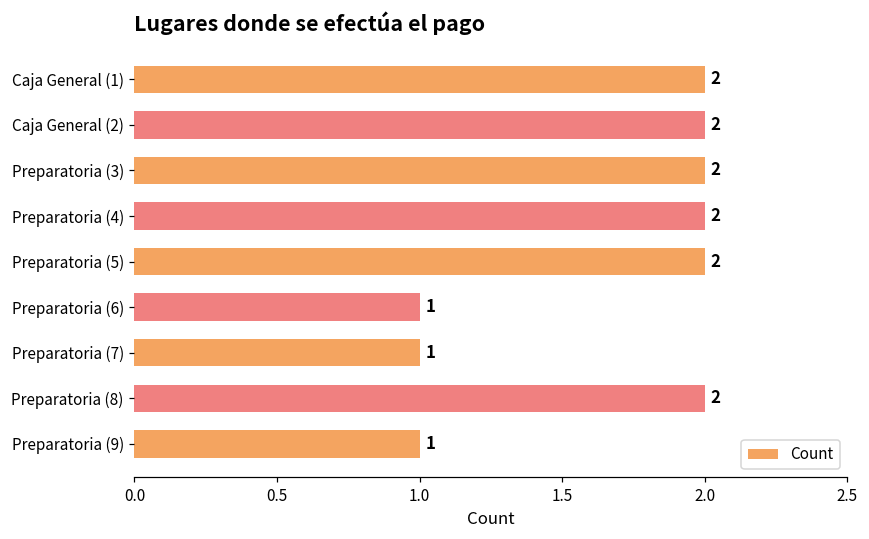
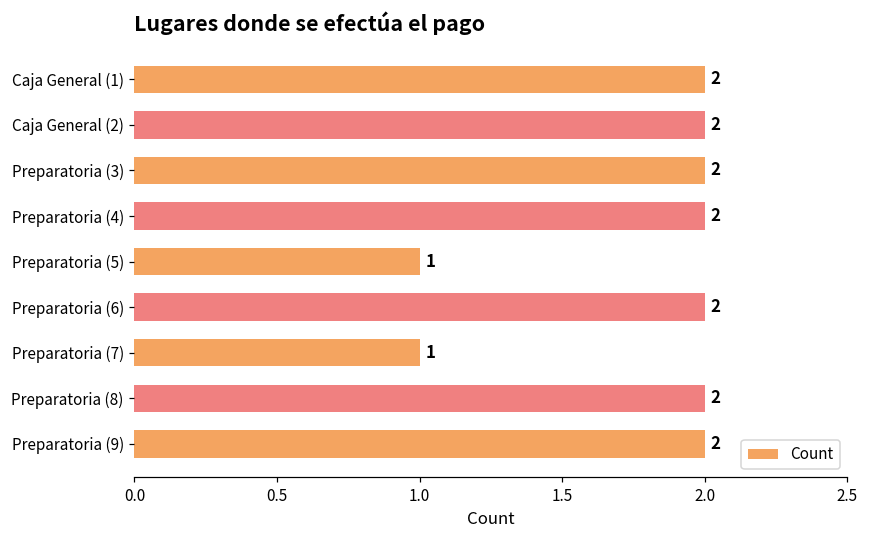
  {
    "Caja General (1)": 2,
    "Caja General (2)": 2,
    "Preparatoria (3)": 2,
    "Preparatoria (4)": 2,
-   "Preparatoria (5)": 2,
-   "Preparatoria (6)": 1,
+   "Preparatoria (5)": 1,
+   "Preparatoria (6)": 2,
    "Preparatoria (7)": 1,
    "Preparatoria (8)": 2,
-   "Preparatoria (9)": 1
+   "Preparatoria (9)": 2
  }
